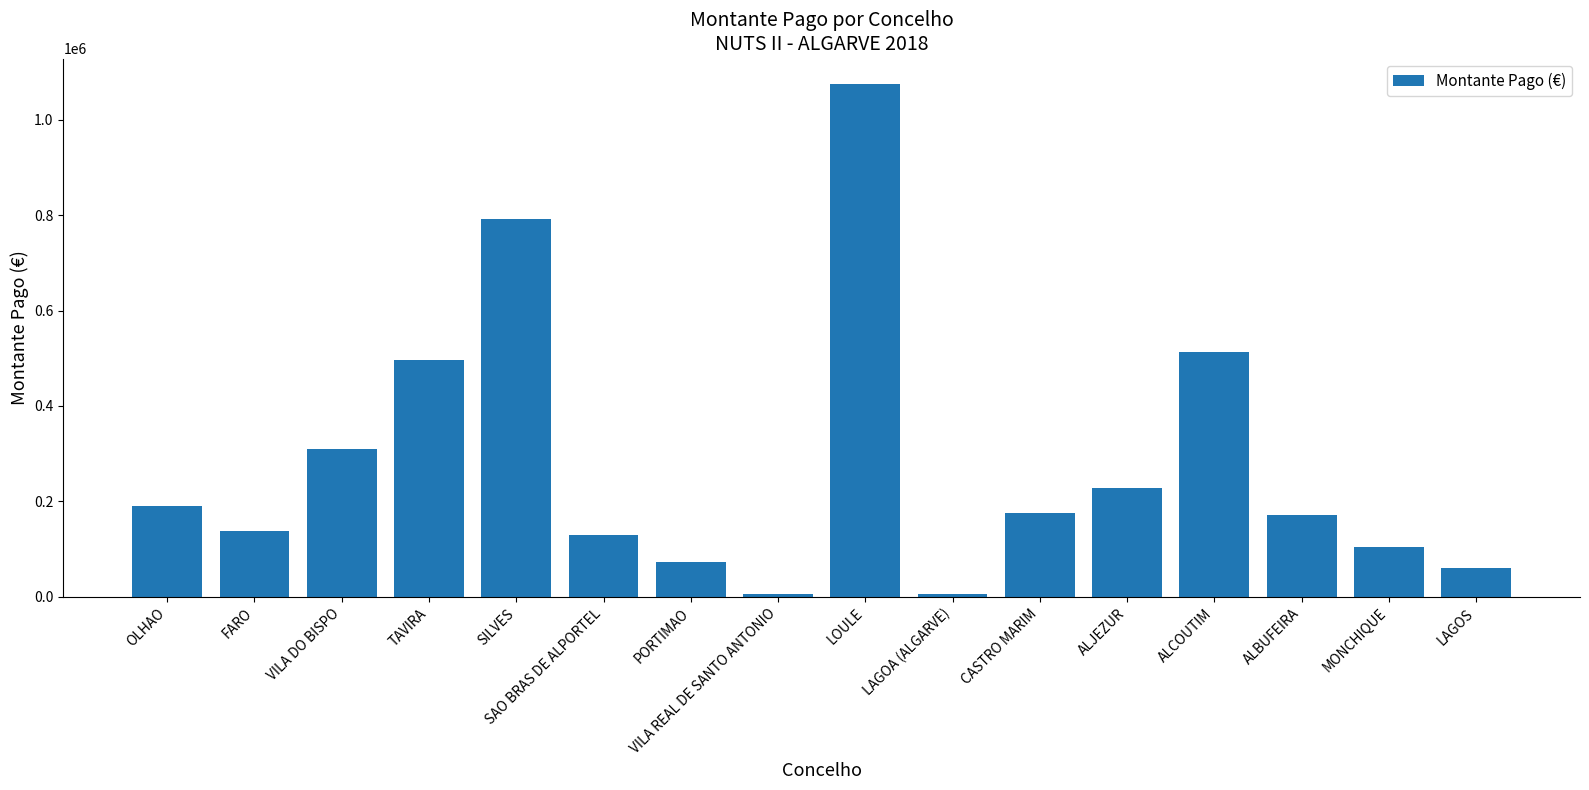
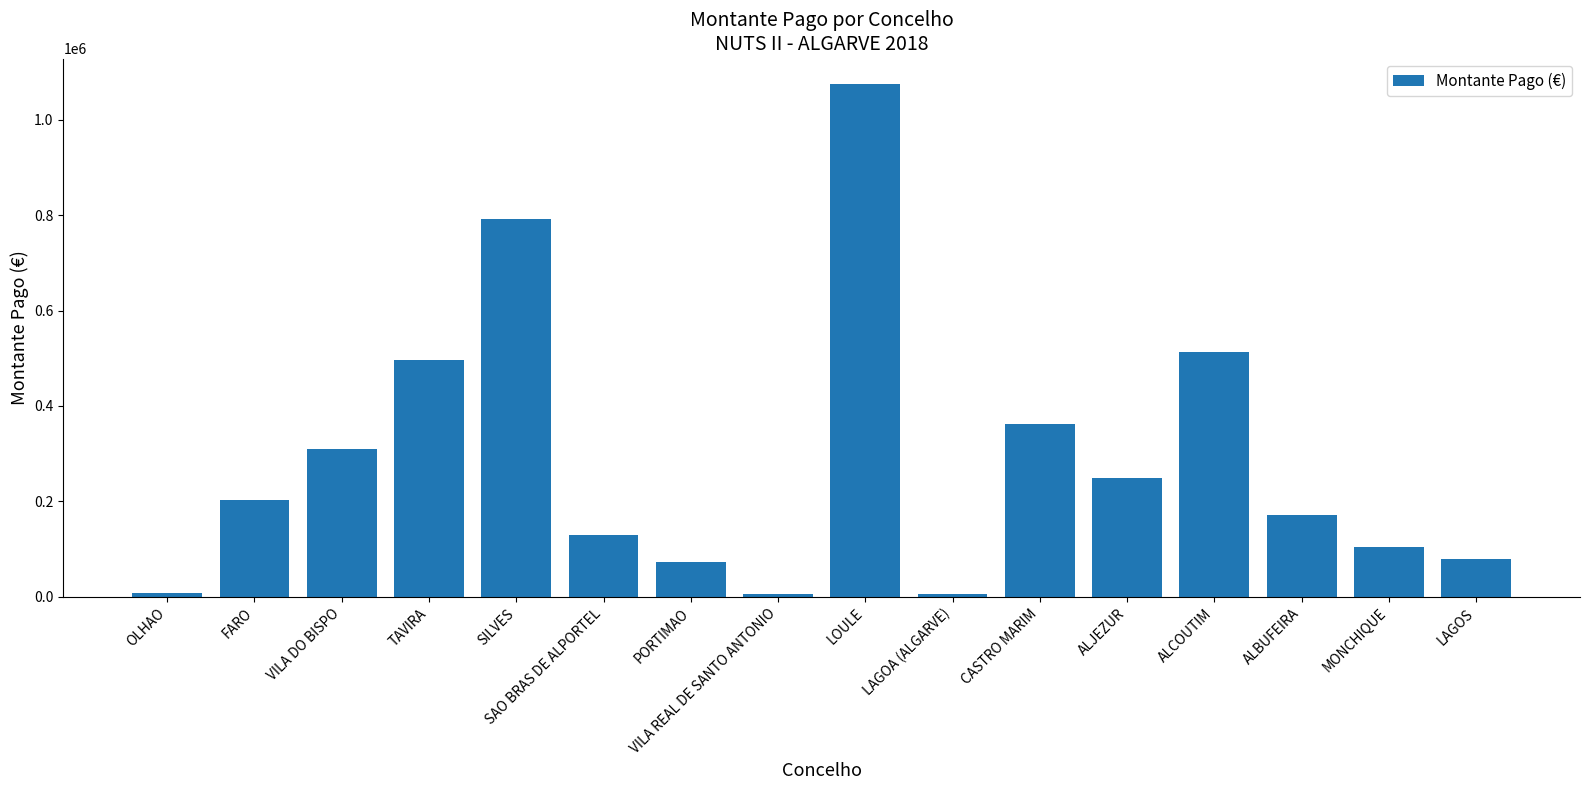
  {
-   "OLHAO": 190000,
-   "FARO": 140000,
+   "OLHAO": 10000,
+   "FARO": 200000,
    "VILA DO BISPO": 310000,
    "TAVIRA": 500000,
    "SILVES": 790000,
    "SAO BRAS DE ALPORTEL": 130000,
    "PORTIMAO": 70000,
    "LOULE": 1070000,
    "LAGOA (ALGARVE)": 10000,
-   "CASTRO MARIM": 180000,
-   "ALJEZUR": 230000,
+   "CASTRO MARIM": 360000,
+   "ALJEZUR": 250000,
    "ALCOUTIM": 510000,
    "ALBUFEIRA": 170000,
    "MONCHIQUE": 100000,
-   "LAGOS": 60000
+   "LAGOS": 80000
  }
